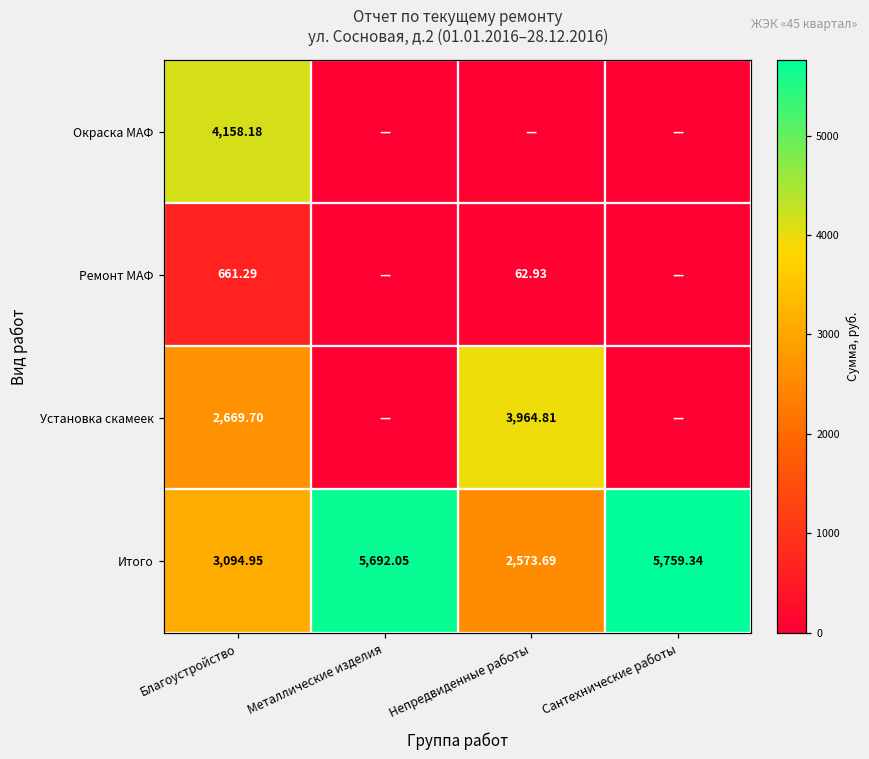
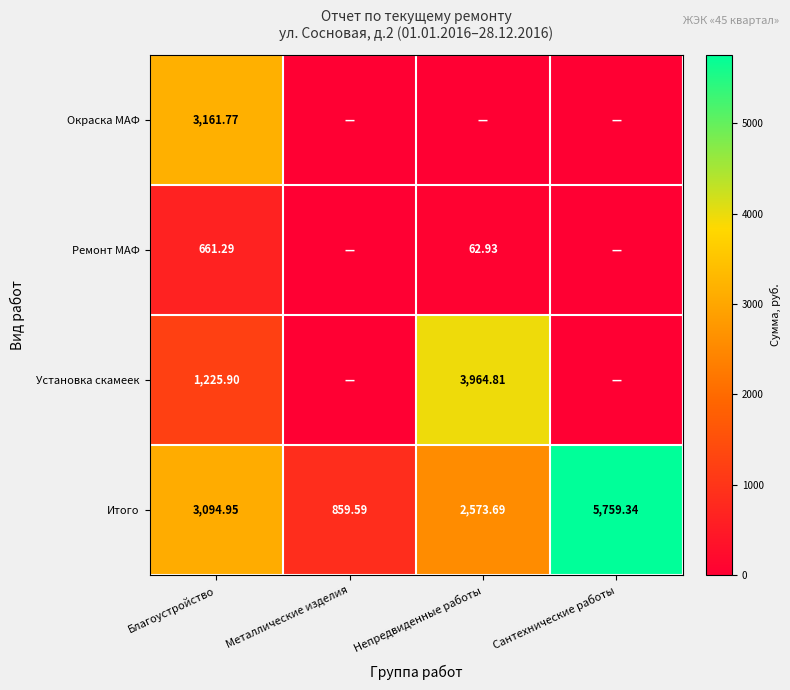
  {
    "Окраска МАФ": {
-     "Благоустройство": "4,158.18"
+     "Благоустройство": "3,161.77"
    },
    "Ремонт МАФ": {
      "Благоустройство": "661.29",
      "Непредвиденные работы": "62.93"
    },
    "Установка скамеек": {
-     "Благоустройство": "2,669.70",
+     "Благоустройство": "1,225.90",
      "Непредвиденные работы": "3,964.81"
    },
    "Итого": {
      "Благоустройство": "3,094.95",
-     "Металлические изделия": "5,692.05",
+     "Металлические изделия": "859.59",
      "Непредвиденные работы": "2,573.69",
      "Сантехнические работы": "5,759.34"
    }
  }
